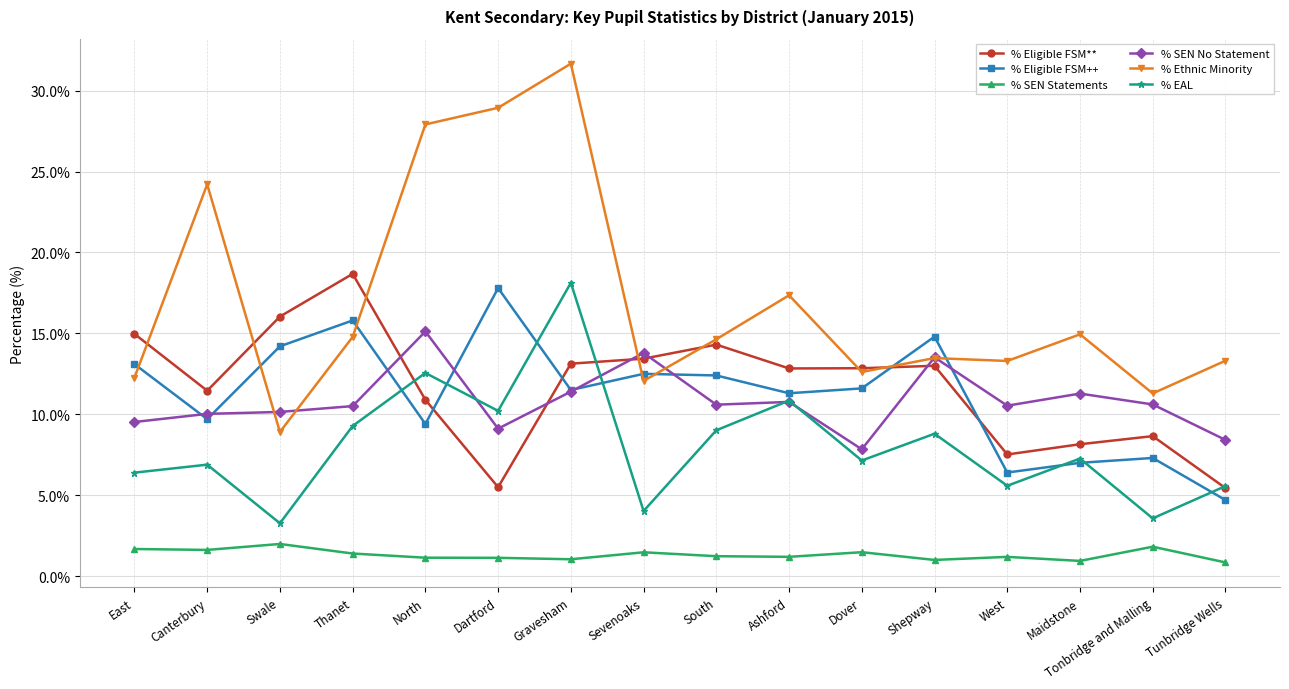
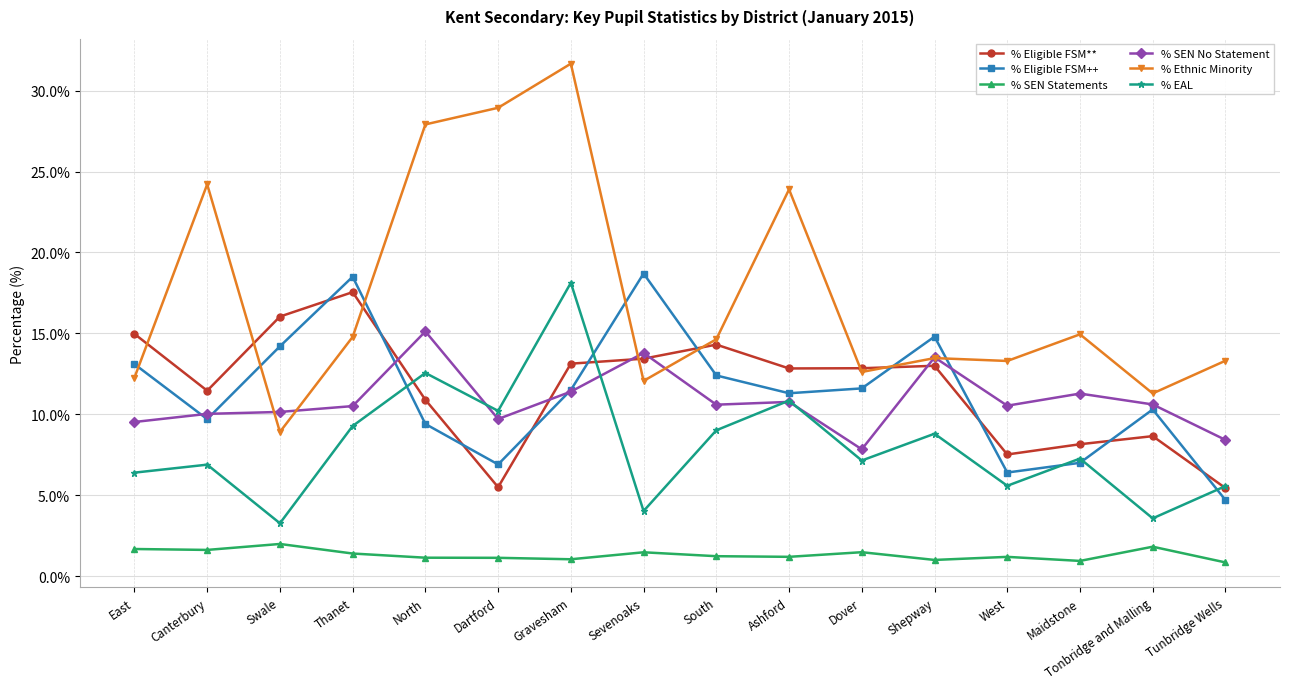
  {
    "% Eligible FSM**": {
      "East": "15.0%",
      "Canterbury": "11.5%",
      "Swale": "16.0%",
-     "Thanet": "18.7%",
+     "Thanet": "17.5%",
      "North": "10.9%",
      "Dartford": "5.5%",
      "Gravesham": "13.1%",
      "Sevenoaks": "13.4%",
      "South": "14.3%",
      "Ashford": "12.8%",
      "Dover": "12.8%",
      "Shepway": "13.0%",
      "West": "7.5%",
      "Maidstone": "8.1%",
      "Tonbridge and Malling": "8.6%"
    },
    "% Eligible FSM++": {
      "East": "13.1%",
      "Canterbury": "9.7%",
      "Swale": "14.2%",
-     "Thanet": "15.8%",
+     "Thanet": "18.5%",
      "North": "9.4%",
-     "Dartford": "17.8%",
-     "Sevenoaks": "12.5%",
+     "Dartford": "6.9%",
+     "Sevenoaks": "18.7%",
      "South": "12.4%",
      "Ashford": "11.3%",
      "Dover": "11.6%",
      "Shepway": "14.8%",
      "West": "6.4%",
      "Maidstone": "7.0%",
-     "Tonbridge and Malling": "7.3%",
+     "Tonbridge and Malling": "10.3%",
      "Tunbridge Wells": "4.7%"
    },
    "% SEN No Statement": {
      "East": "9.5%",
      "Canterbury": "10.0%",
      "Swale": "10.1%",
      "Thanet": "10.5%",
      "North": "15.1%",
-     "Dartford": "9.1%",
+     "Dartford": "9.7%",
      "Sevenoaks": "13.8%",
      "South": "10.6%",
      "Dover": "7.8%",
      "West": "10.5%",
      "Maidstone": "11.3%",
      "Tonbridge and Malling": "10.6%",
      "Tunbridge Wells": "8.4%"
    },
    "% Ethnic Minority": {
      "East": "12.3%",
      "Canterbury": "24.2%",
      "Swale": "8.9%",
      "Thanet": "14.8%",
      "North": "27.9%",
      "Dartford": "28.9%",
      "Gravesham": "31.7%",
      "Sevenoaks": "12.1%",
      "South": "14.6%",
-     "Ashford": "17.4%",
+     "Ashford": "23.9%",
      "Dover": "12.6%",
      "West": "13.3%",
      "Maidstone": "14.9%",
      "Tonbridge and Malling": "11.3%",
      "Tunbridge Wells": "13.3%"
    }
  }
